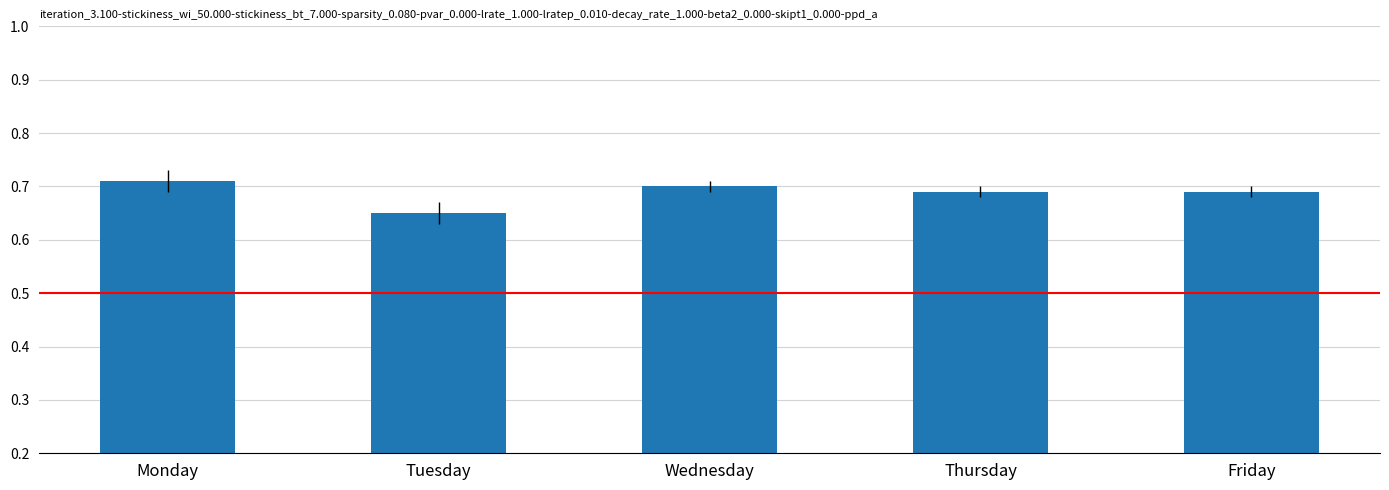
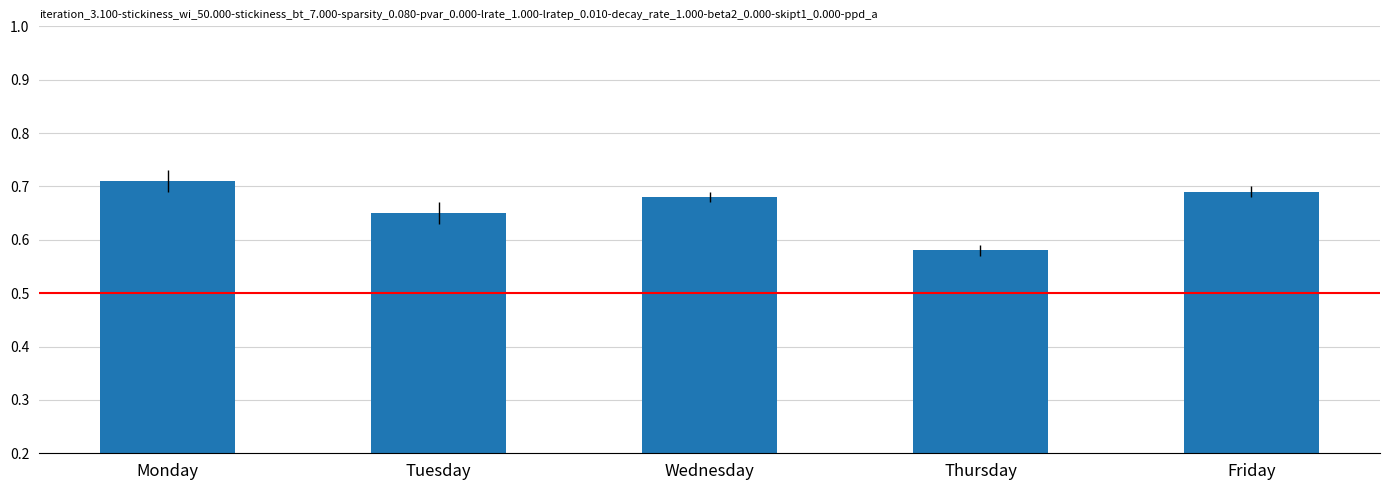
  {
    "Monday": 0.71,
    "Tuesday": 0.65,
-   "Wednesday": 0.70,
-   "Thursday": 0.69,
+   "Wednesday": 0.68,
+   "Thursday": 0.58,
    "Friday": 0.69
  }
